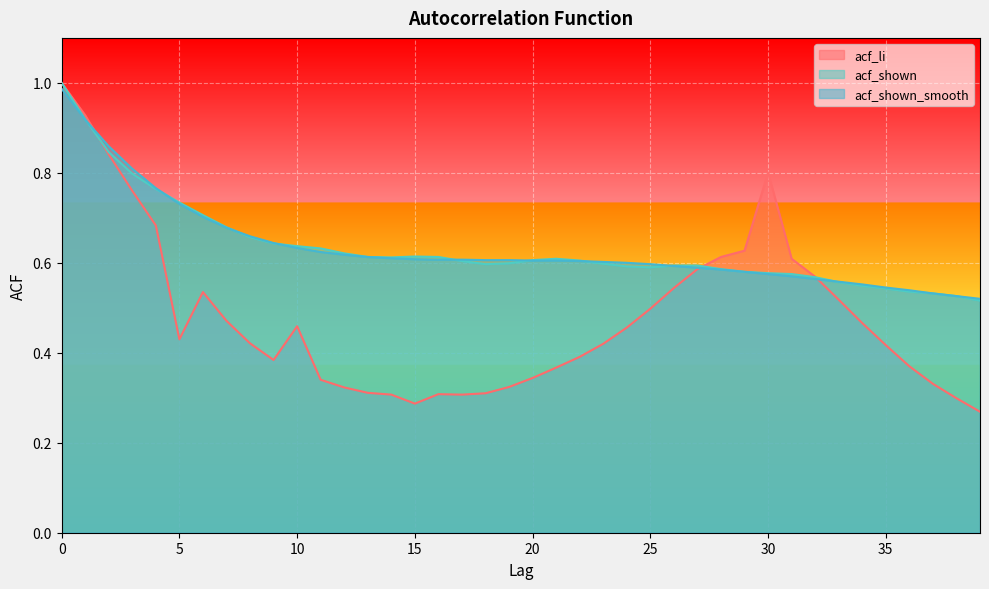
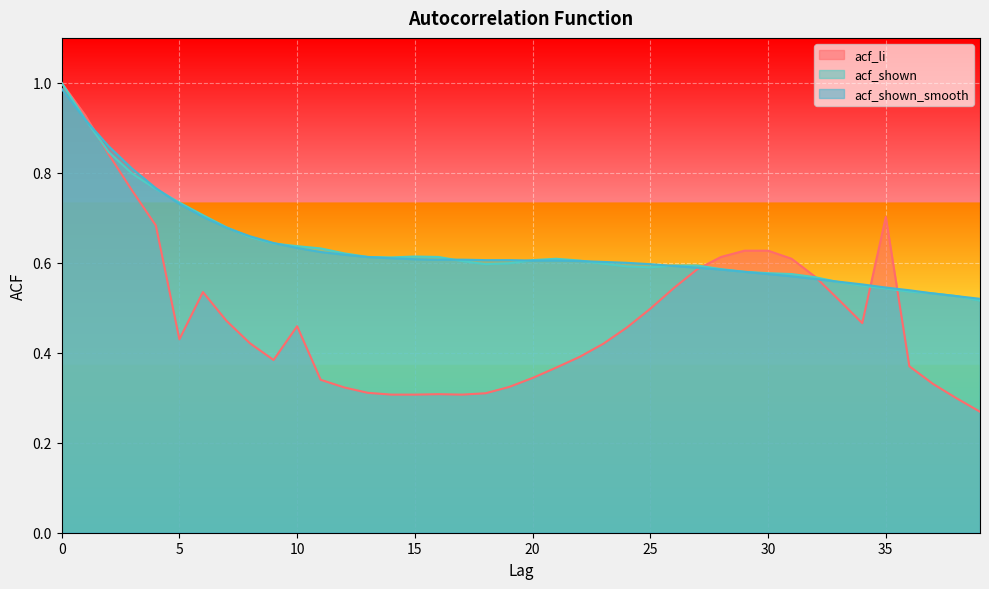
  {
    "acf_li": {
      "5": 0.43,
      "10": 0.46,
-     "15": 0.29,
+     "15": 0.31,
      "20": 0.34,
      "25": 0.50,
-     "30": 0.80,
-     "35": 0.42
+     "30": 0.63,
+     "35": 0.70
    }
  }
